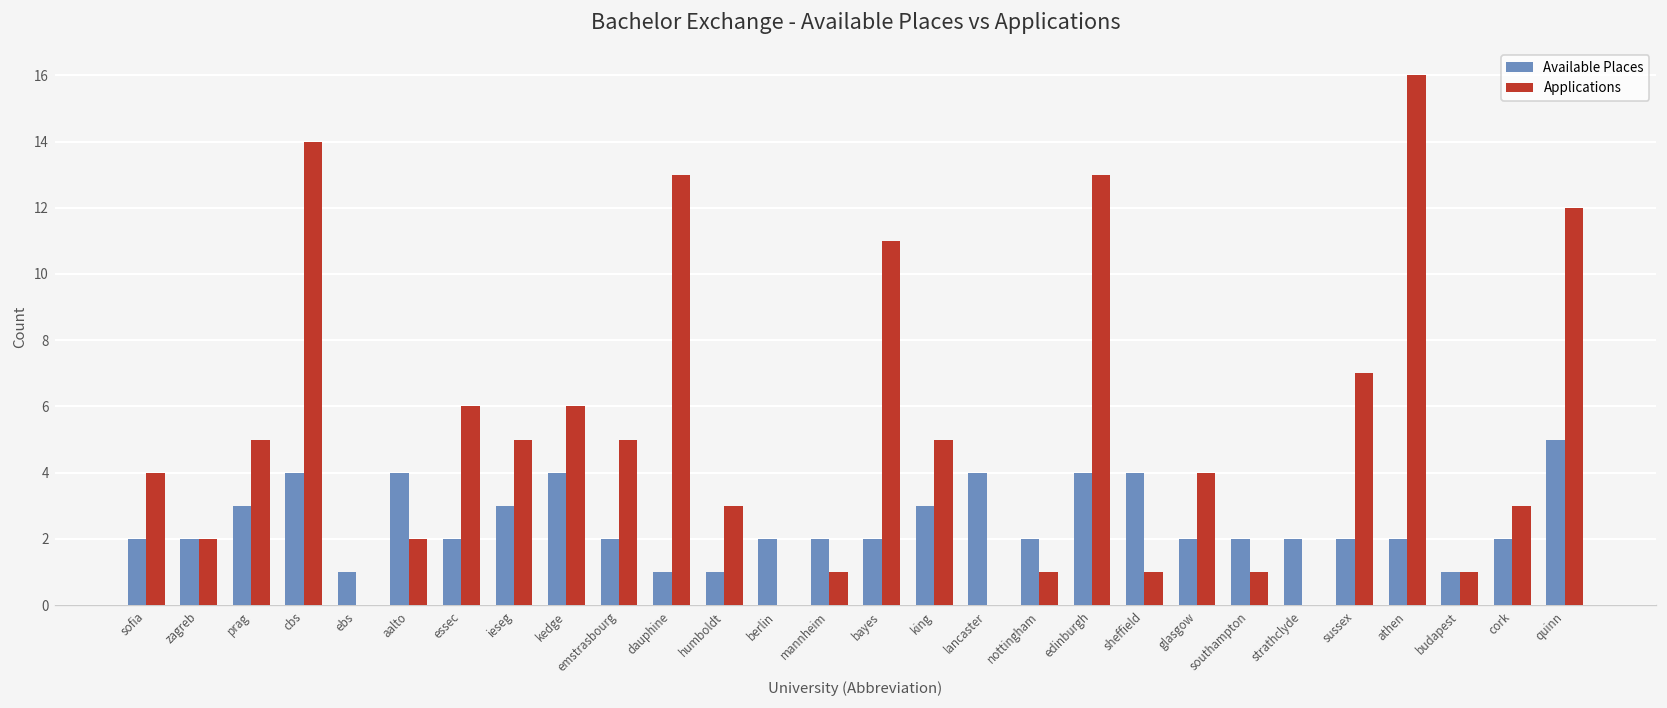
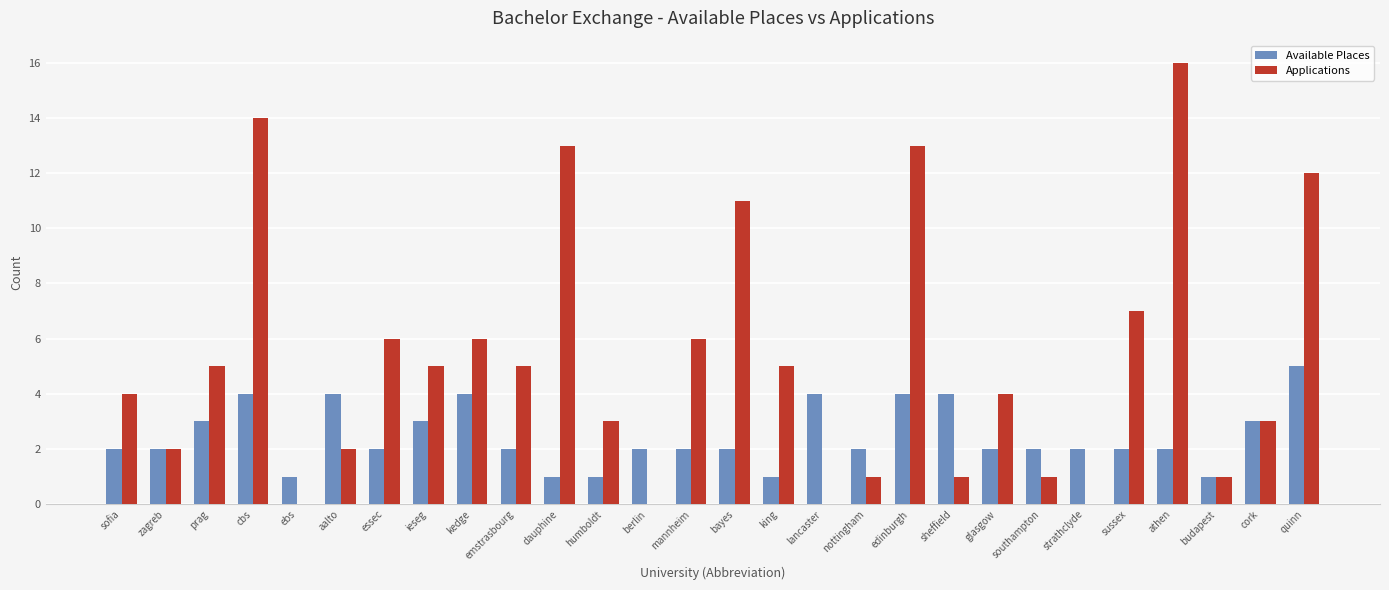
  {
    "Available Places": {
      "sofia": 2,
      "zagreb": 2,
      "prag": 3,
      "cbs": 4,
      "ebs": 1,
      "aalto": 4,
      "essec": 2,
      "ieseg": 3,
      "kedge": 4,
      "emstrasbourg": 2,
      "dauphine": 1,
      "humboldt": 1,
      "berlin": 2,
      "mannheim": 2,
      "bayes": 2,
-     "king": 3,
+     "king": 1,
      "lancaster": 4,
      "nottingham": 2,
      "edinburgh": 4,
      "sheffield": 4,
      "glasgow": 2,
      "southampton": 2,
      "strathclyde": 2,
      "sussex": 2,
      "athen": 2,
      "budapest": 1,
-     "cork": 2,
+     "cork": 3,
      "quinn": 5
    },
    "Applications": {
      "sofia": 4,
      "zagreb": 2,
      "prag": 5,
      "cbs": 14,
      "ebs": 0,
      "aalto": 2,
      "essec": 6,
      "ieseg": 5,
      "kedge": 6,
      "emstrasbourg": 5,
      "dauphine": 13,
      "humboldt": 3,
      "berlin": 0,
-     "mannheim": 1,
+     "mannheim": 6,
      "bayes": 11,
      "king": 5,
      "lancaster": 0,
      "nottingham": 1,
      "edinburgh": 13,
      "sheffield": 1,
      "glasgow": 4,
      "southampton": 1,
      "strathclyde": 0,
      "sussex": 7,
      "athen": 16,
      "budapest": 1,
      "cork": 3,
      "quinn": 12
    }
  }
